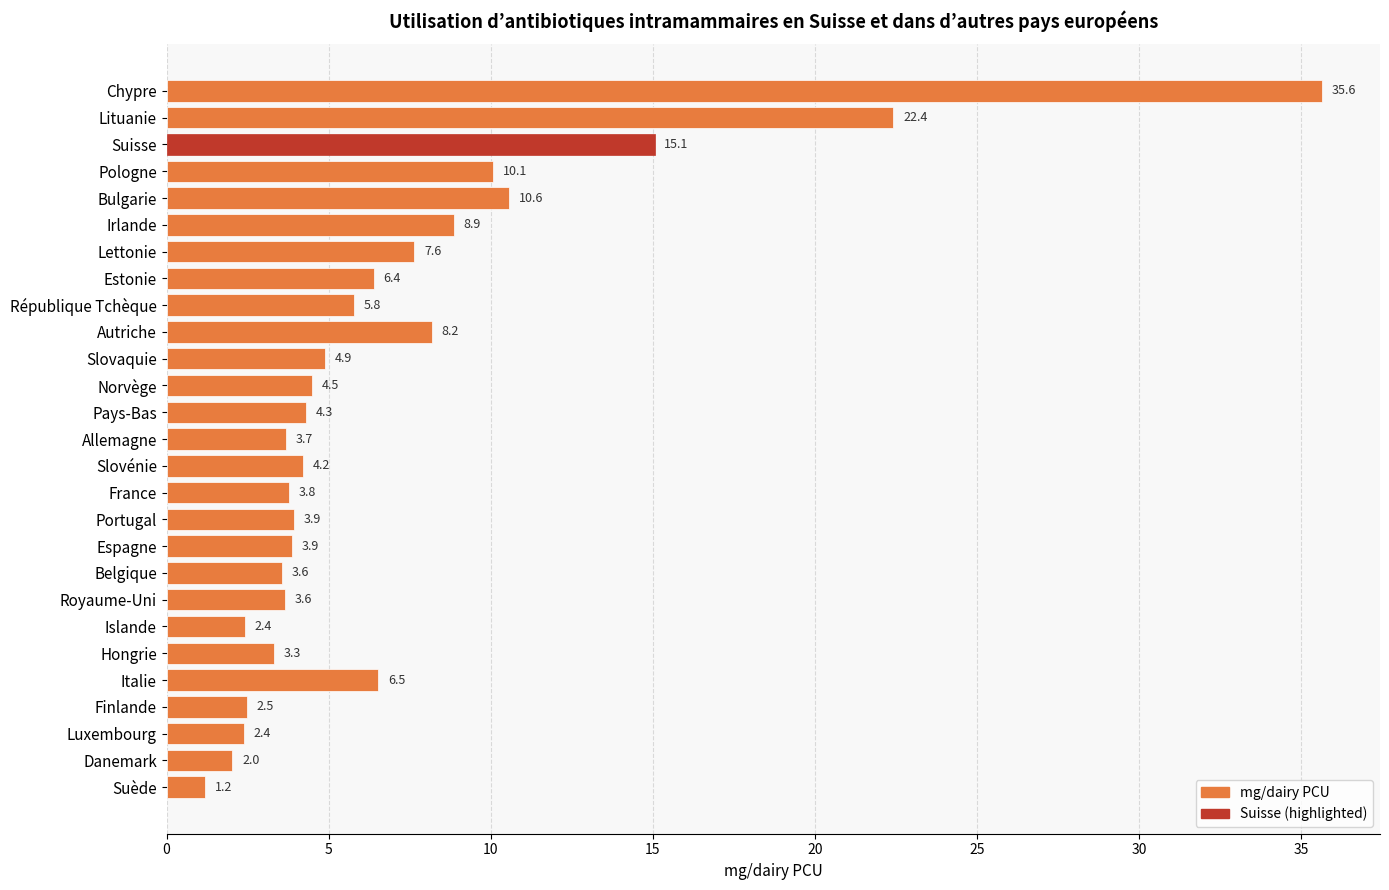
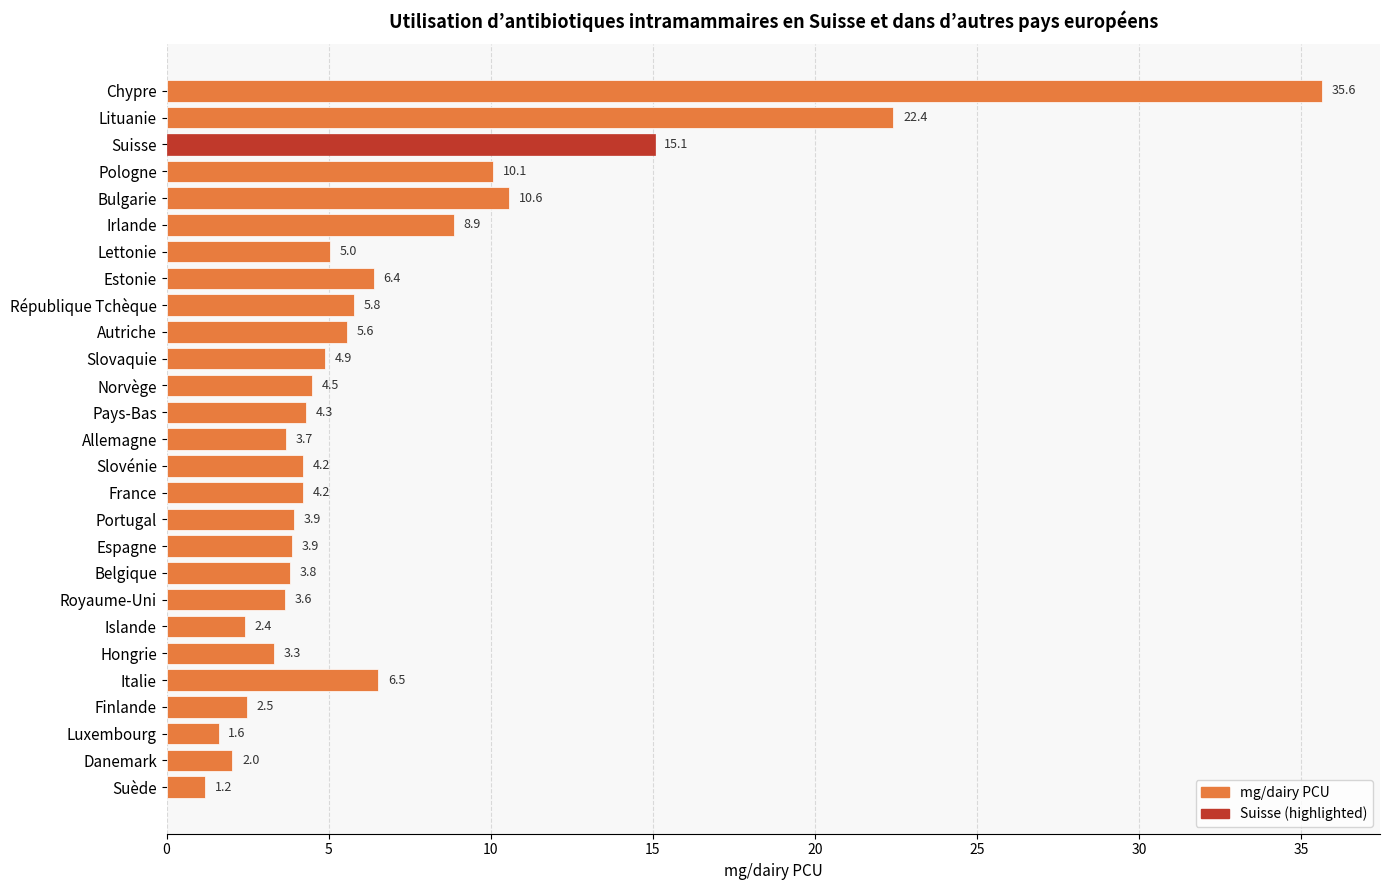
  {
    "Chypre": 35.6,
    "Lituanie": 22.4,
    "Suisse": 15.1,
    "Pologne": 10.1,
    "Bulgarie": 10.6,
    "Irlande": 8.9,
-   "Lettonie": 7.6,
+   "Lettonie": 5.0,
    "Estonie": 6.4,
    "République Tchèque": 5.8,
-   "Autriche": 8.2,
+   "Autriche": 5.6,
    "Slovaquie": 4.9,
    "Norvège": 4.5,
    "Pays-Bas": 4.3,
    "Allemagne": 3.7,
    "Slovénie": 4.2,
-   "France": 3.8,
+   "France": 4.2,
    "Portugal": 3.9,
    "Espagne": 3.9,
-   "Belgique": 3.6,
+   "Belgique": 3.8,
    "Royaume-Uni": 3.6,
    "Islande": 2.4,
    "Hongrie": 3.3,
    "Italie": 6.5,
    "Finlande": 2.5,
-   "Luxembourg": 2.4,
+   "Luxembourg": 1.6,
    "Danemark": 2.0,
    "Suède": 1.2
  }
